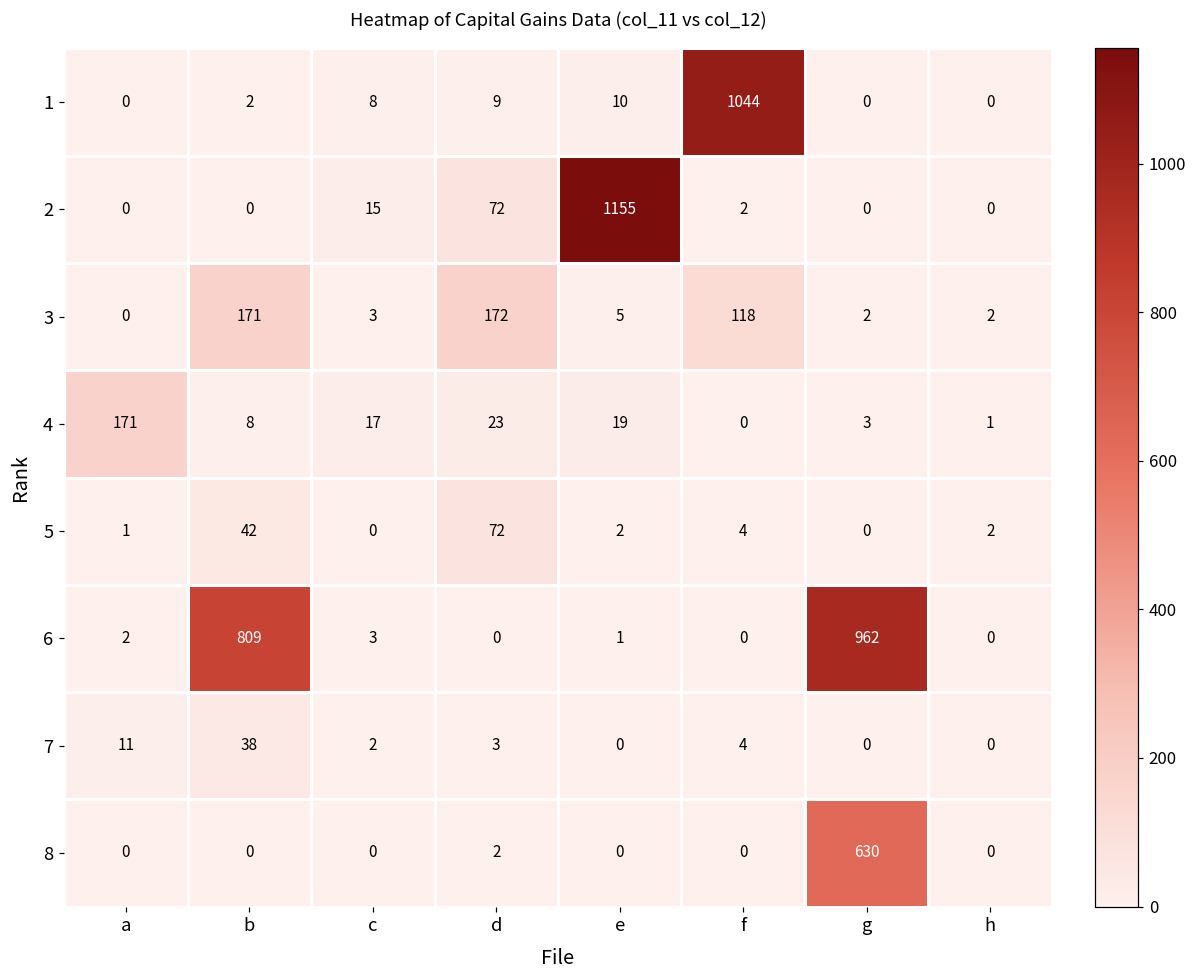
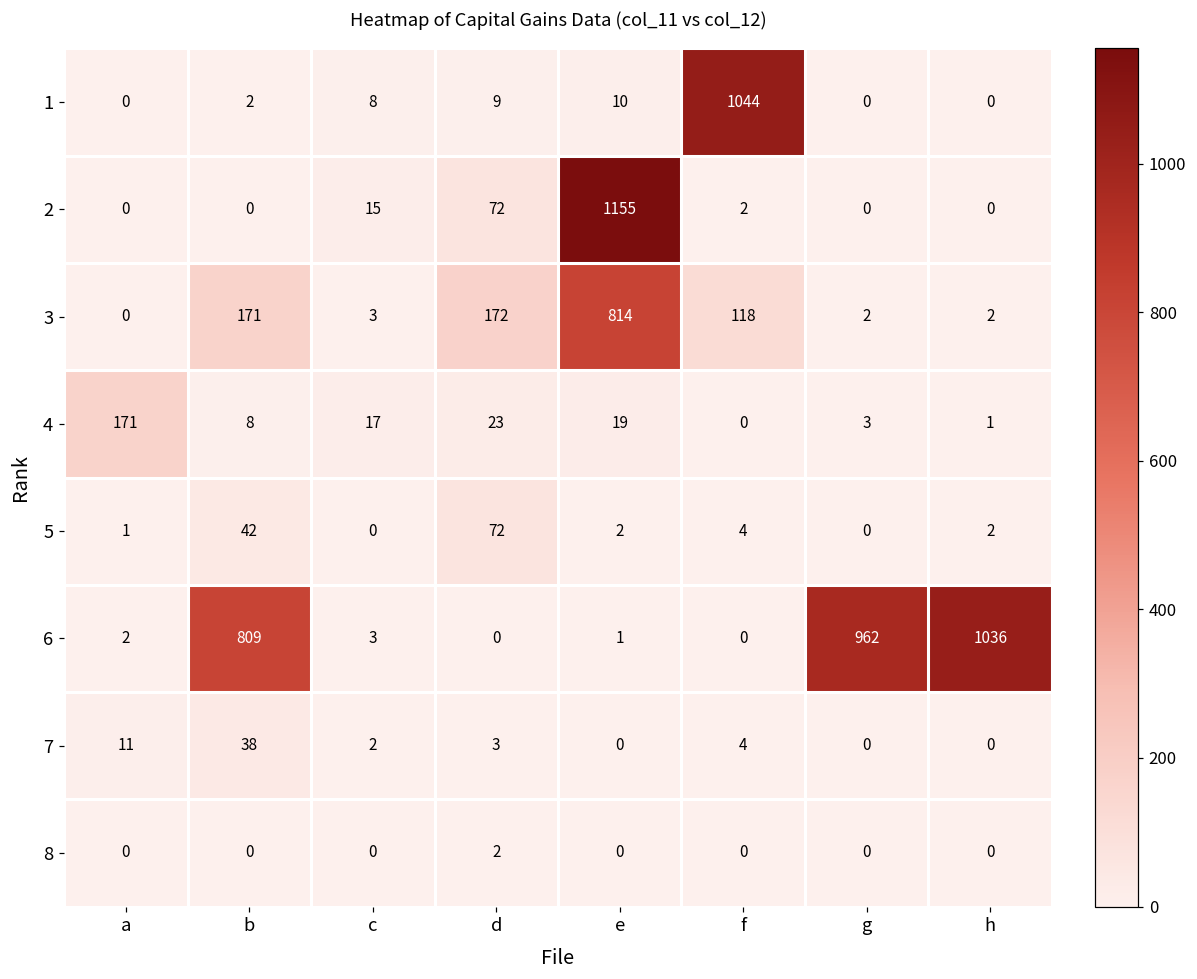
  {
    "1": {
      "a": 0,
      "b": 2,
      "c": 8,
      "d": 9,
      "e": 10,
      "f": 1044,
      "g": 0,
      "h": 0
    },
    "2": {
      "a": 0,
      "b": 0,
      "c": 15,
      "d": 72,
      "e": 1155,
      "f": 2,
      "g": 0,
      "h": 0
    },
    "3": {
      "a": 0,
      "b": 171,
      "c": 3,
      "d": 172,
-     "e": 5,
+     "e": 814,
      "f": 118,
      "g": 2,
      "h": 2
    },
    "4": {
      "a": 171,
      "b": 8,
      "c": 17,
      "d": 23,
      "e": 19,
      "f": 0,
      "g": 3,
      "h": 1
    },
    "5": {
      "a": 1,
      "b": 42,
      "c": 0,
      "d": 72,
      "e": 2,
      "f": 4,
      "g": 0,
      "h": 2
    },
    "6": {
      "a": 2,
      "b": 809,
      "c": 3,
      "d": 0,
      "e": 1,
      "f": 0,
      "g": 962,
-     "h": 0
+     "h": 1036
    },
    "7": {
      "a": 11,
      "b": 38,
      "c": 2,
      "d": 3,
      "e": 0,
      "f": 4,
      "g": 0,
      "h": 0
    },
    "8": {
      "a": 0,
      "b": 0,
      "c": 0,
      "d": 2,
      "e": 0,
      "f": 0,
-     "g": 630,
+     "g": 0,
      "h": 0
    }
  }
